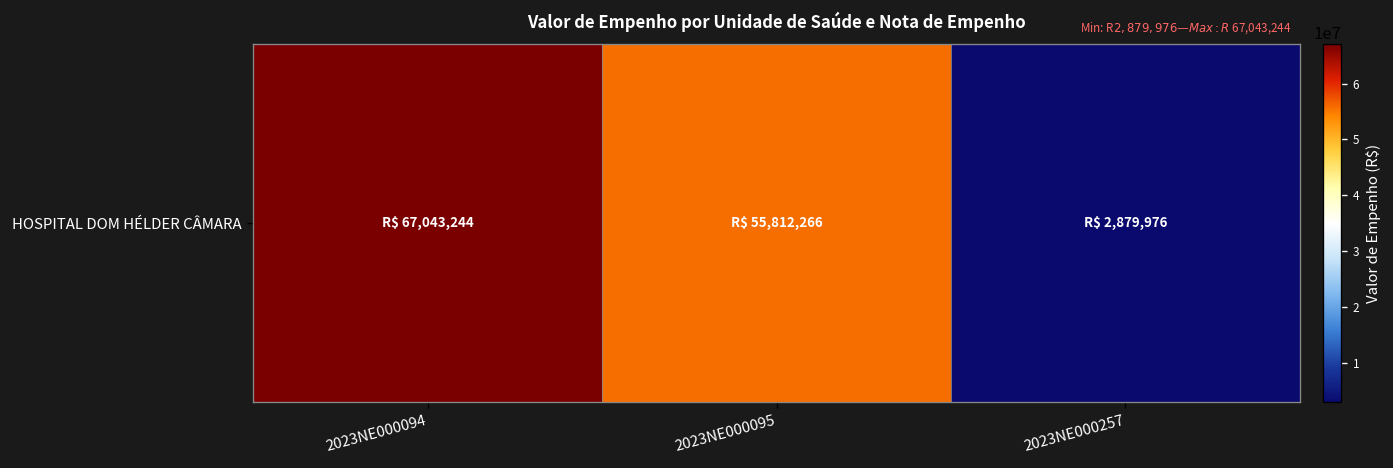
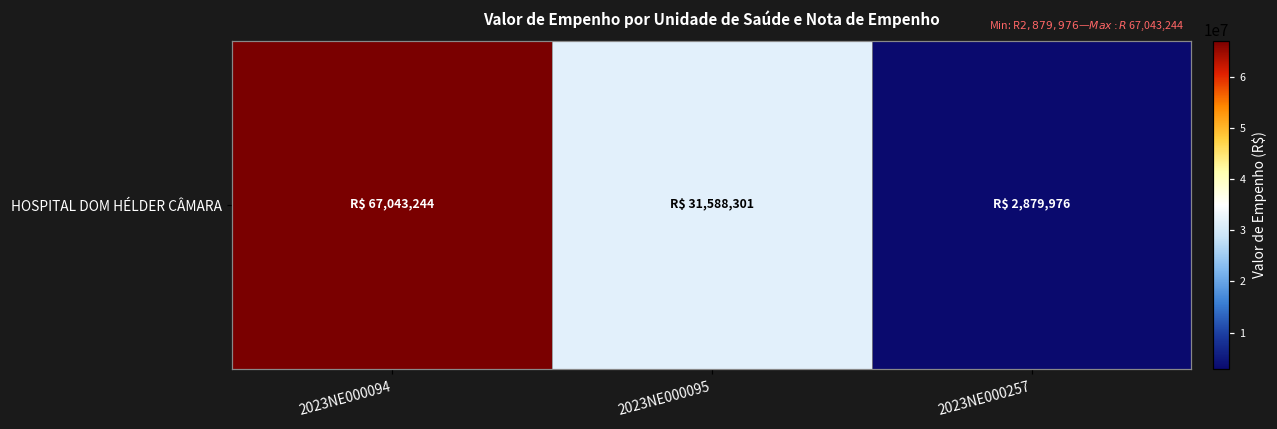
  {
    "HOSPITAL DOM HÉLDER CÂMARA": {
      "2023NE000094": "67,043,244",
-     "2023NE000095": "55,812,266",
+     "2023NE000095": "31,588,301",
      "2023NE000257": "2,879,976"
    }
  }
